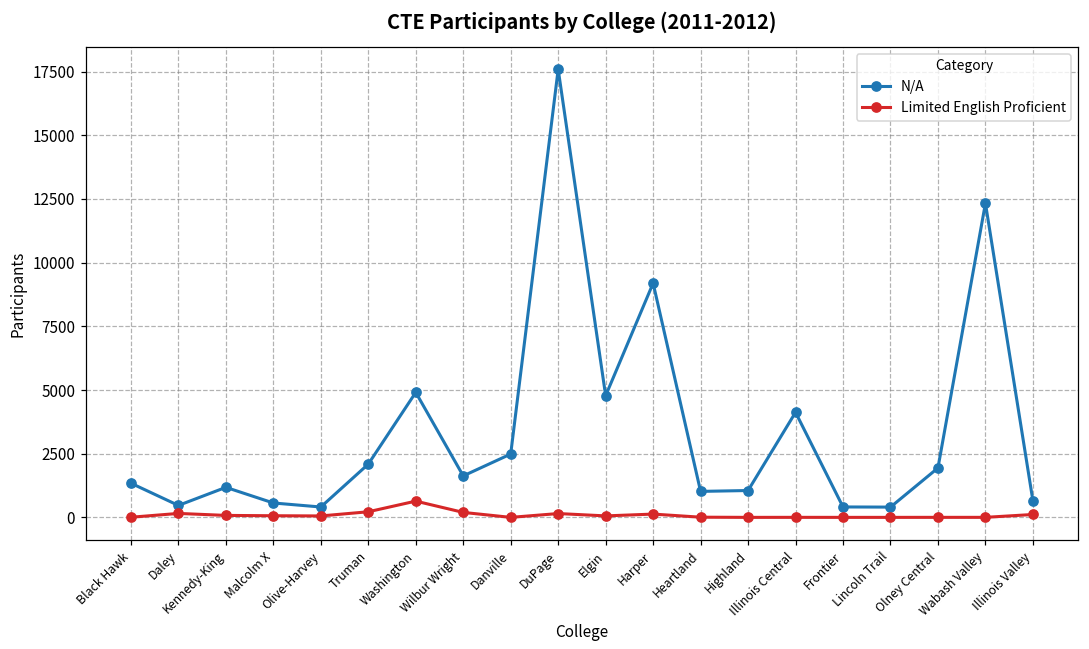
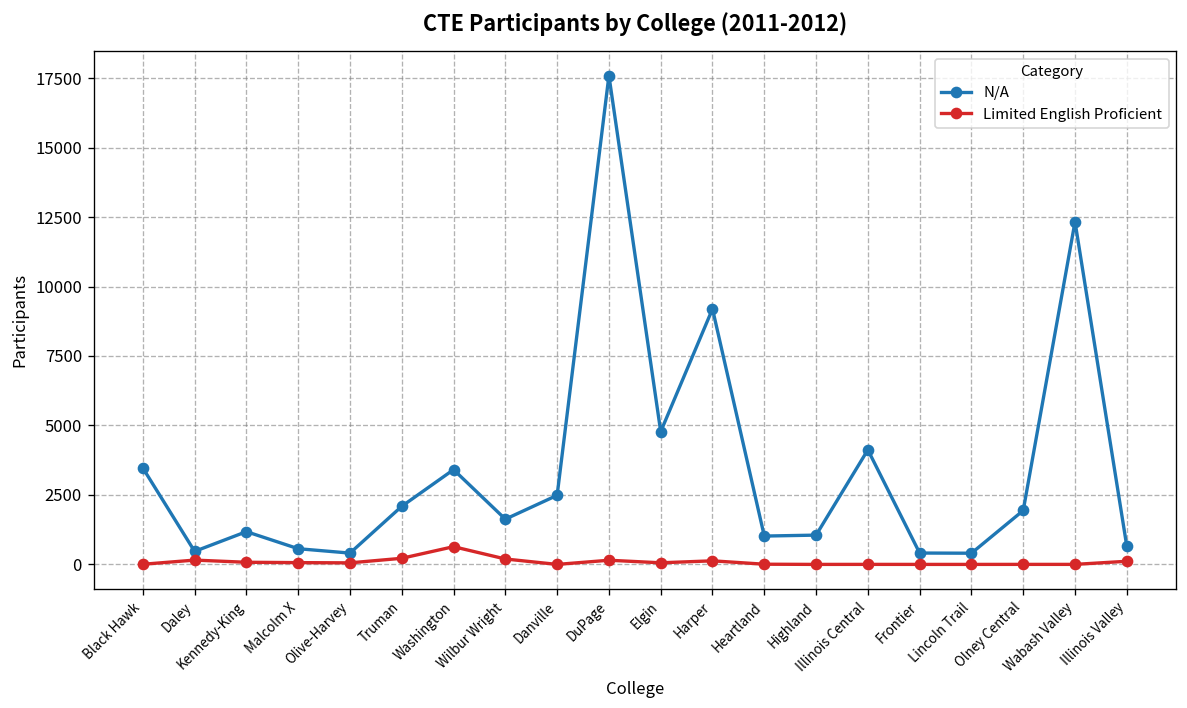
  {
    "N/A": {
-     "Black Hawk": 1300,
+     "Black Hawk": 3500,
      "Daley": 500,
      "Kennedy-King": 1200,
      "Malcolm X": 600,
      "Olive-Harvey": 400,
      "Truman": 2100,
-     "Washington": 4900,
+     "Washington": 3400,
      "Wilbur Wright": 1600,
      "Danville": 2500,
      "DuPage": 17600,
      "Elgin": 4800,
      "Harper": 9200,
      "Heartland": 1000,
      "Highland": 1100,
      "Illinois Central": 4100,
      "Frontier": 400,
      "Lincoln Trail": 400,
      "Olney Central": 1900,
      "Wabash Valley": 12300,
      "Illinois Valley": 700
    },
    "Limited English Proficient": {
      "Black Hawk": 0,
      "Daley": 200,
      "Kennedy-King": 100,
      "Malcolm X": 100,
      "Olive-Harvey": 100,
      "Truman": 200,
      "Washington": 600,
      "Wilbur Wright": 200,
      "Danville": 0,
      "DuPage": 200,
      "Elgin": 100,
      "Harper": 100,
      "Heartland": 0,
      "Highland": 0,
      "Illinois Central": 0,
      "Frontier": 0,
      "Lincoln Trail": 0,
      "Olney Central": 0,
      "Wabash Valley": 0,
      "Illinois Valley": 100
    }
  }
